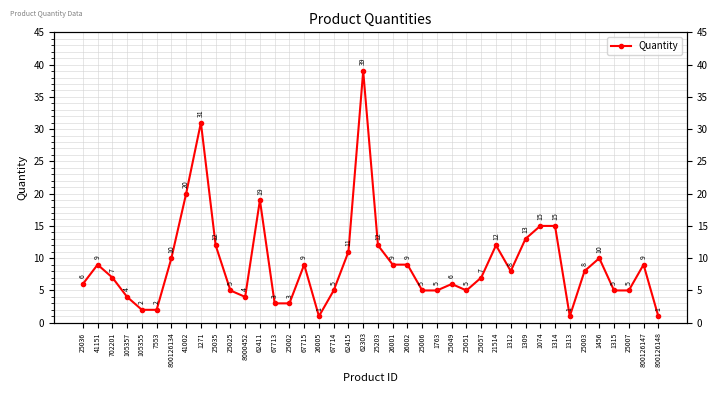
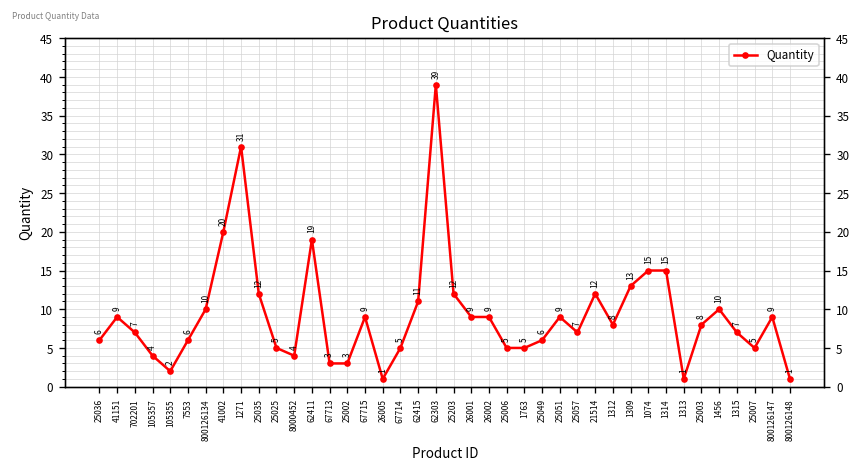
  {
    "25036": 6,
    "41151": 9,
    "702201": 7,
    "105357": 4,
    "105355": 2,
-   "7553": 2,
+   "7553": 6,
    "800126134": 10,
    "41002": 20,
    "1271": 31,
    "25035": 12,
    "25025": 5,
    "8000452": 4,
    "62411": 19,
    "67713": 3,
    "25002": 3,
    "67715": 9,
    "26005": 1,
    "67714": 5,
    "62415": 11,
    "62303": 39,
    "25203": 12,
    "26001": 9,
    "26002": 9,
    "25006": 5,
    "1763": 5,
    "25049": 6,
-   "25051": 5,
+   "25051": 9,
    "25057": 7,
    "21514": 12,
    "1312": 8,
    "1309": 13,
    "1074": 15,
    "1314": 15,
    "1313": 1,
    "25003": 8,
    "1456": 10,
-   "1315": 5,
+   "1315": 7,
    "25007": 5,
    "800126147": 9,
    "800126148": 1
  }
